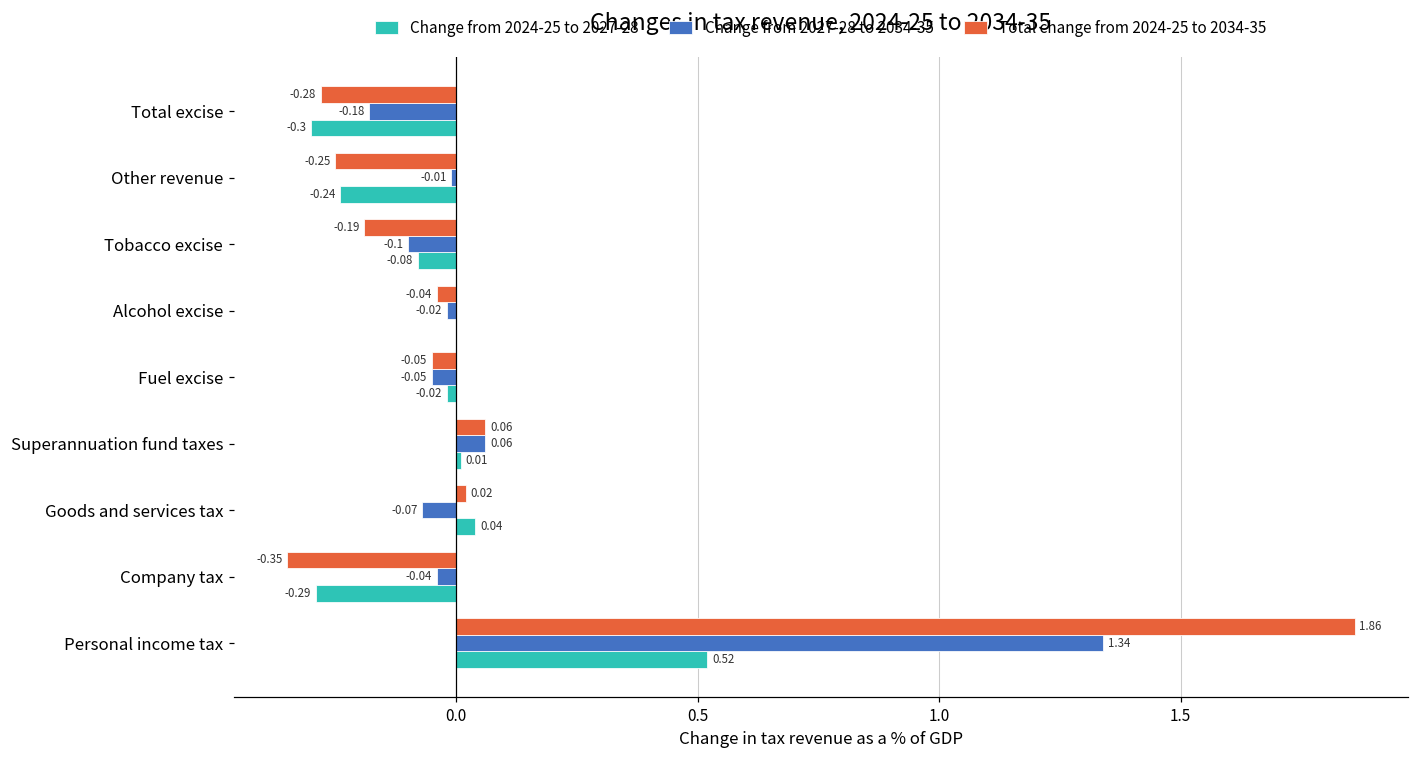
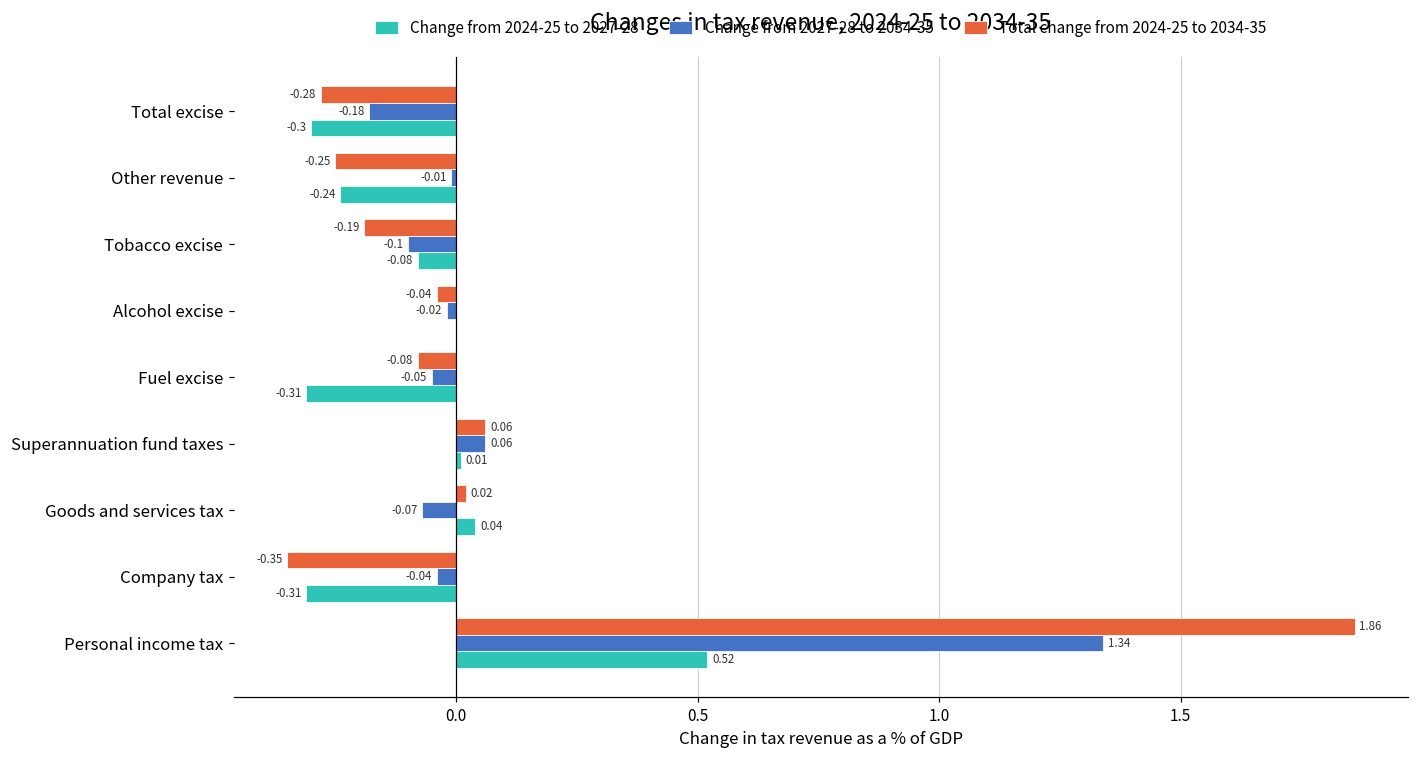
  {
    "Change from 2024-25 to 2027-28": {
      "Total excise": -0.3,
      "Other revenue": -0.24,
      "Tobacco excise": -0.08,
-     "Fuel excise": -0.02,
+     "Fuel excise": -0.31,
      "Superannuation fund taxes": 0.01,
      "Goods and services tax": 0.04,
-     "Company tax": -0.29,
+     "Company tax": -0.31,
      "Personal income tax": 0.52
    },
    "Change from 2027-28 to 2034-35": {
      "Total excise": -0.18,
      "Other revenue": -0.01,
      "Tobacco excise": -0.1,
      "Alcohol excise": -0.02,
      "Fuel excise": -0.05,
      "Superannuation fund taxes": 0.06,
      "Goods and services tax": -0.07,
      "Company tax": -0.04,
      "Personal income tax": 1.34
    },
    "Total change from 2024-25 to 2034-35": {
      "Total excise": -0.28,
      "Other revenue": -0.25,
      "Tobacco excise": -0.19,
      "Alcohol excise": -0.04,
-     "Fuel excise": -0.05,
+     "Fuel excise": -0.08,
      "Superannuation fund taxes": 0.06,
      "Goods and services tax": 0.02,
      "Company tax": -0.35,
      "Personal income tax": 1.86
    }
  }
